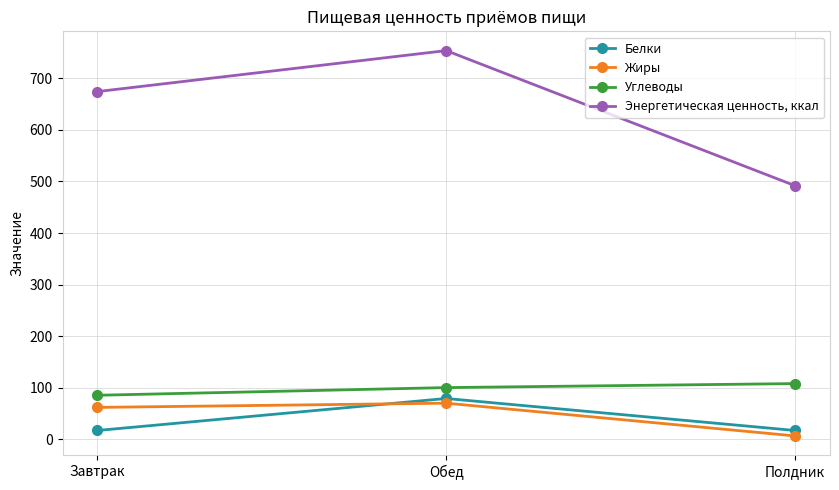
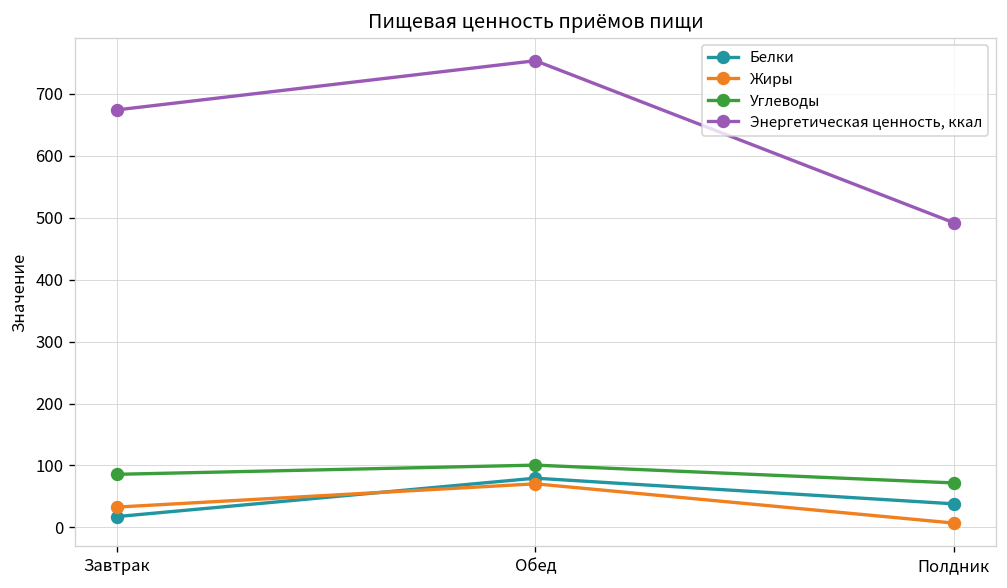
  {
    "Белки": {
      "Завтрак": 20,
      "Обед": 80,
-     "Полдник": 20
+     "Полдник": 40
    },
    "Жиры": {
-     "Завтрак": 60,
+     "Завтрак": 30,
      "Обед": 70,
      "Полдник": 10
    },
    "Углеводы": {
      "Завтрак": 90,
      "Обед": 100,
-     "Полдник": 110
+     "Полдник": 70
    },
    "Энергетическая ценность, ккал": {
      "Завтрак": 670,
      "Обед": 750,
      "Полдник": 490
    }
  }
